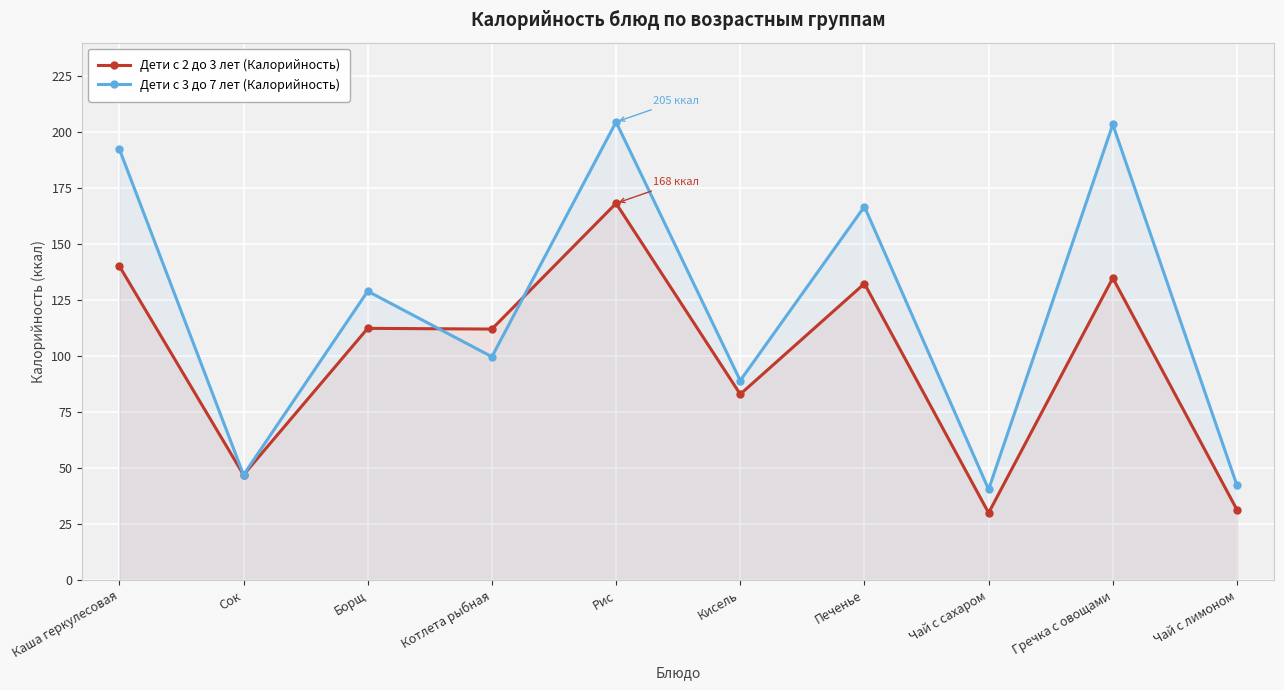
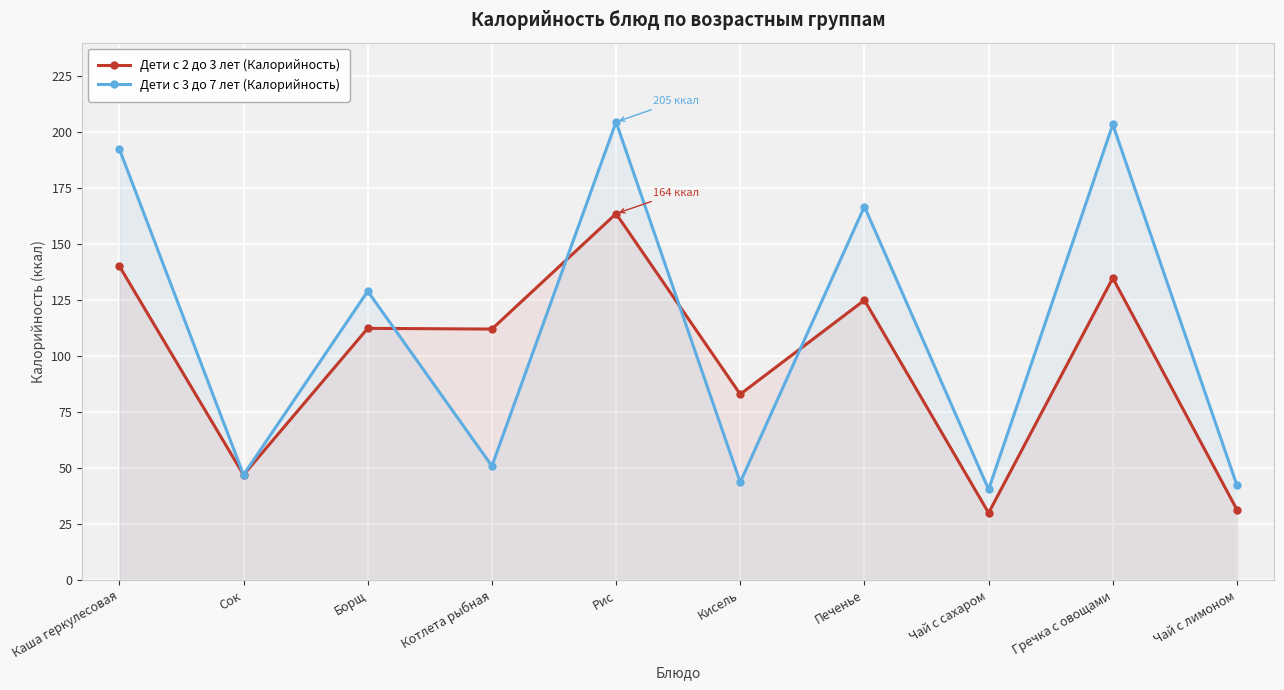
  {
    "Дети с 2 до 3 лет (Калорийность)": {
-     "Рис": 168,
-     "Печенье": 132
+     "Рис": 164,
+     "Печенье": 125
    },
    "Дети с 3 до 7 лет (Калорийность)": {
      "Каша геркулесовая": 193,
      "Борщ": 129,
-     "Котлета рыбная": 100,
-     "Кисель": 89,
+     "Котлета рыбная": 51,
+     "Кисель": 44,
      "Печенье": 167,
      "Чай с сахаром": 41,
      "Гречка с овощами": 204,
      "Чай с лимоном": 42
    }
  }
